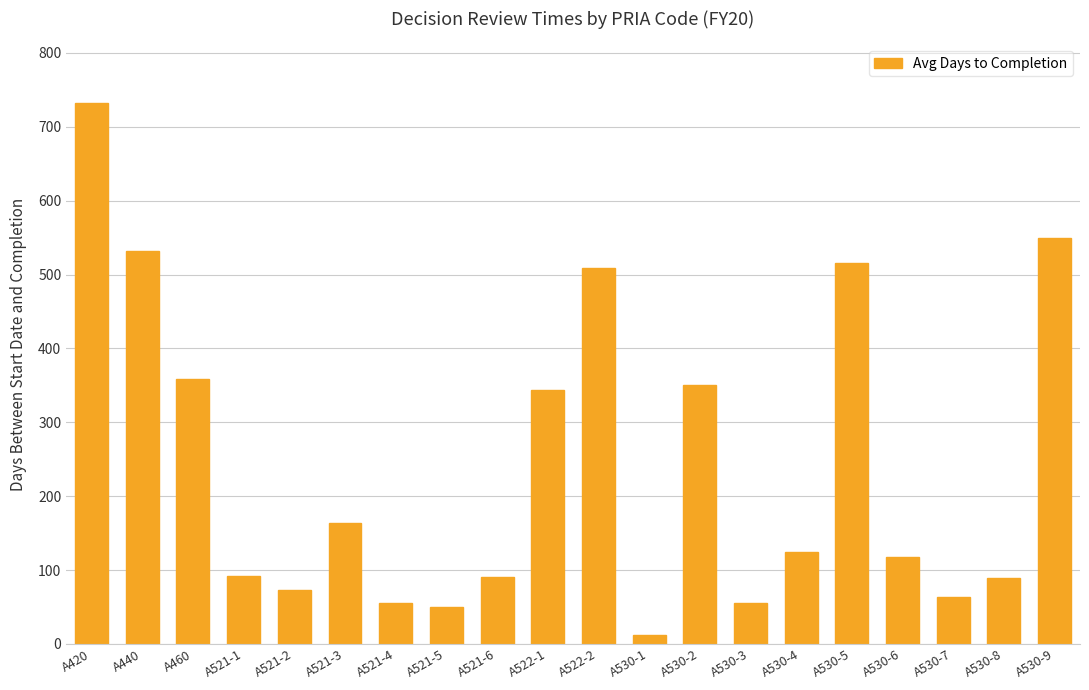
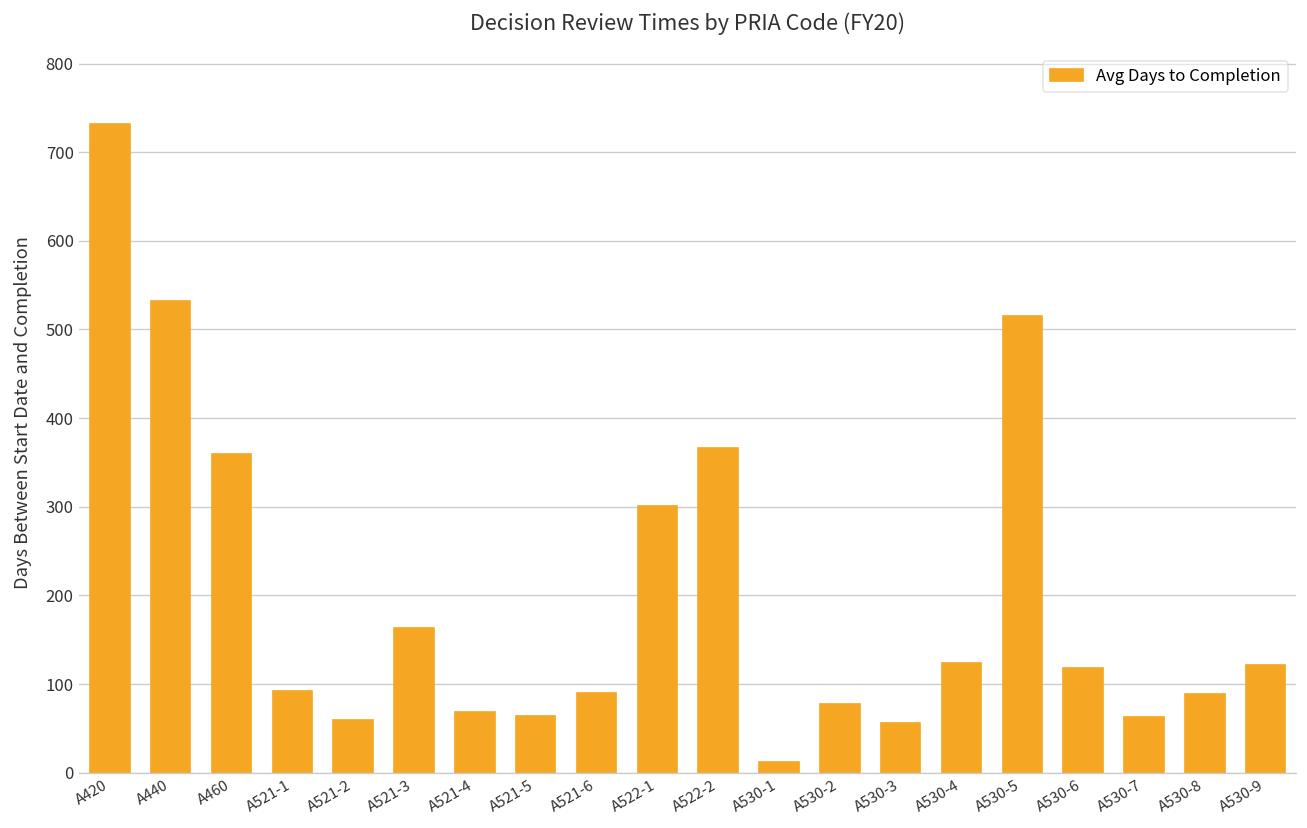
  {
    "A420": 730,
    "A440": 530,
    "A460": 360,
    "A521-1": 90,
-   "A521-2": 70,
+   "A521-2": 60,
    "A521-3": 160,
-   "A521-4": 60,
-   "A521-5": 50,
+   "A521-4": 70,
+   "A521-5": 60,
    "A521-6": 90,
-   "A522-1": 340,
-   "A522-2": 510,
+   "A522-1": 300,
+   "A522-2": 370,
    "A530-1": 10,
-   "A530-2": 350,
+   "A530-2": 80,
    "A530-3": 60,
    "A530-4": 120,
    "A530-5": 520,
    "A530-6": 120,
    "A530-7": 60,
    "A530-8": 90,
-   "A530-9": 550
+   "A530-9": 120
  }
